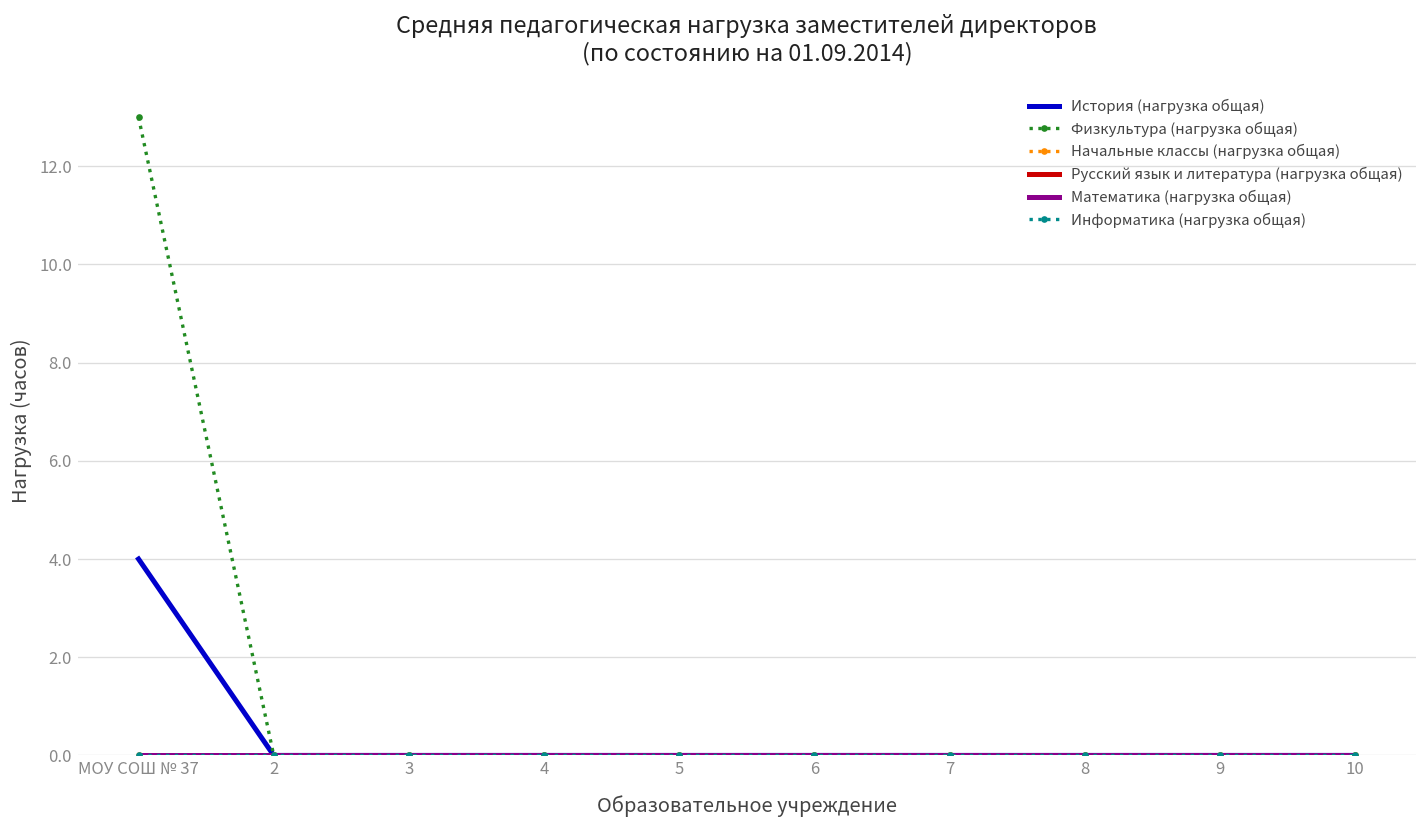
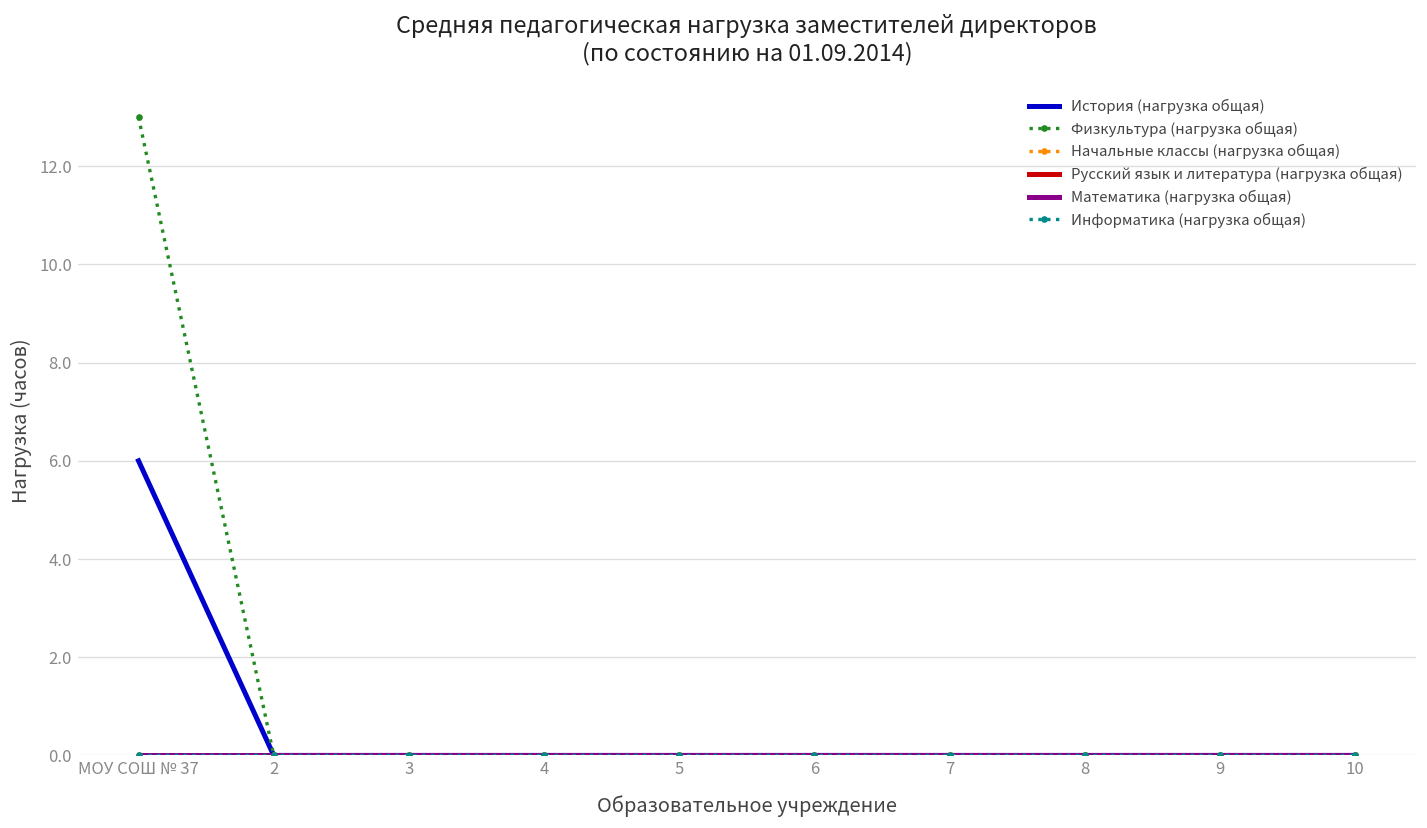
  {
    "История (нагрузка общая)": {
-     "МОУ СОШ № 37": 4
+     "МОУ СОШ № 37": 6
    },
    "Физкультура (нагрузка общая)": {
      "МОУ СОШ № 37": 13
    },
    "Информатика (нагрузка общая)": {
      "МОУ СОШ № 37": 0
    }
  }
